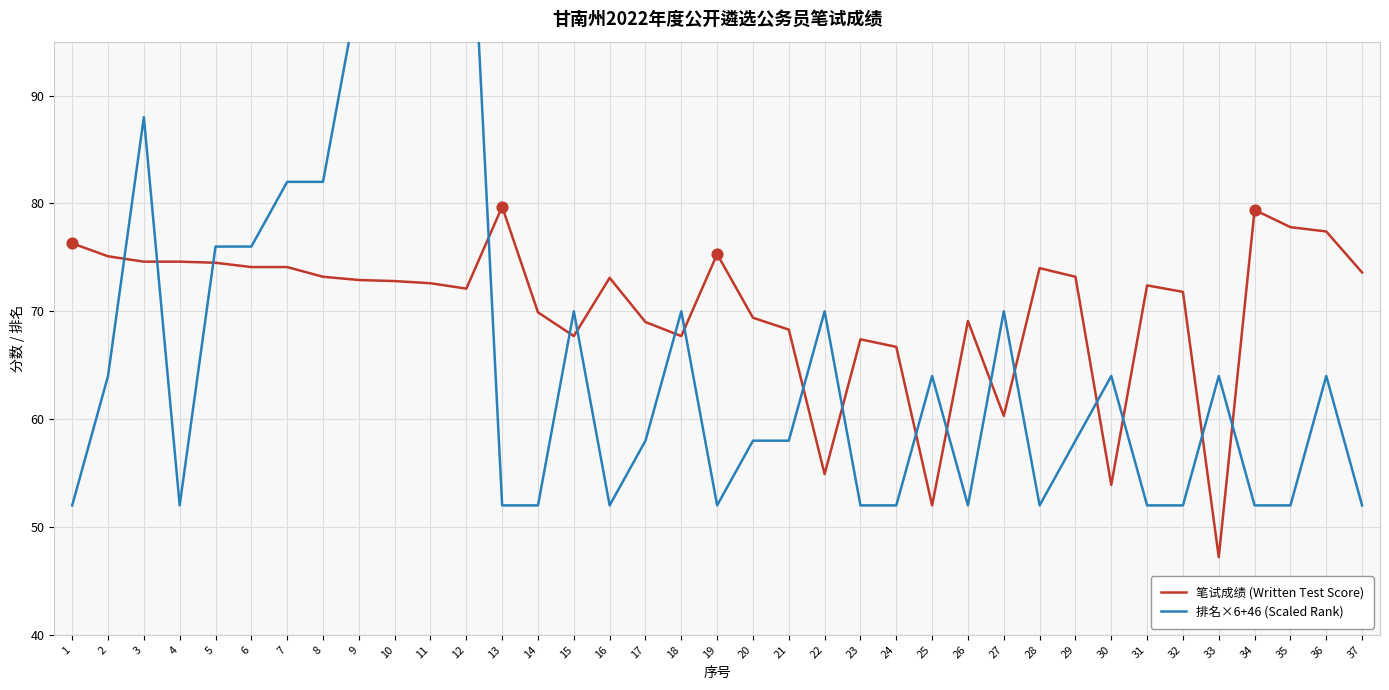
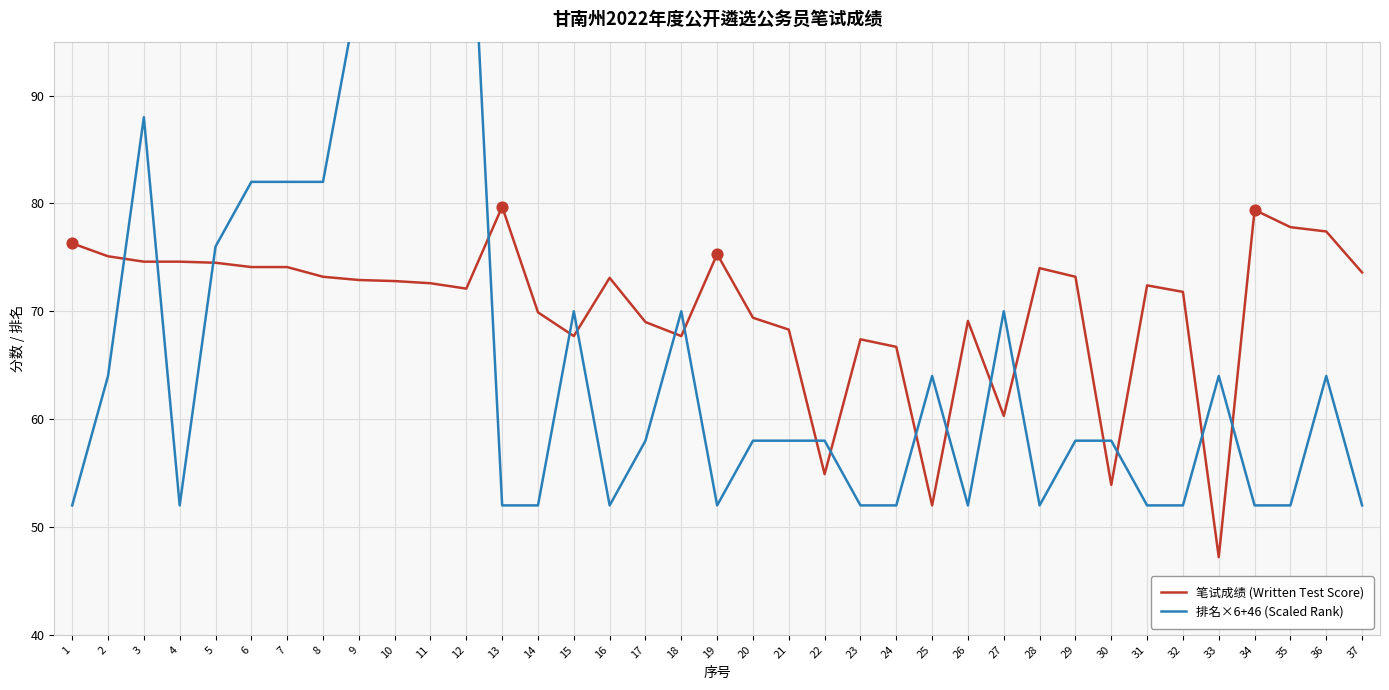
  {
    "排名×6+46 (Scaled Rank)": {
      "1": 52.0,
      "2": 64.0,
      "3": 88.0,
      "4": 52.0,
      "5": 76.0,
-     "6": 76.0,
+     "6": 82.0,
      "7": 82.0,
      "8": 82.0,
      "13": 52.0,
      "14": 52.0,
      "15": 70.0,
      "16": 52.0,
      "17": 58.0,
      "18": 70.0,
      "19": 52.0,
      "20": 58.0,
      "21": 58.0,
-     "22": 70.0,
+     "22": 58.0,
      "23": 52.0,
      "24": 52.0,
      "25": 64.0,
      "26": 52.0,
      "27": 70.0,
      "28": 52.0,
      "29": 58.0,
-     "30": 64.0,
+     "30": 58.0,
      "31": 52.0,
      "32": 52.0,
      "33": 64.0,
      "34": 52.0,
      "35": 52.0,
      "36": 64.0,
      "37": 52.0
    }
  }
